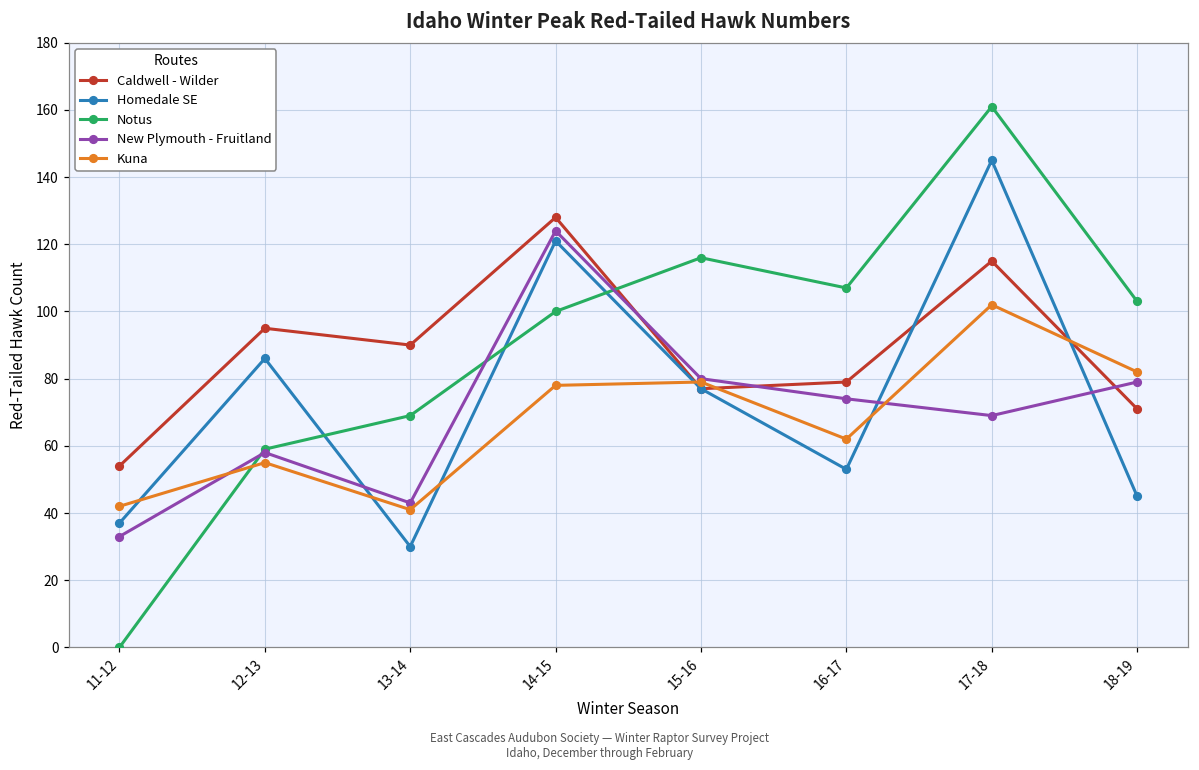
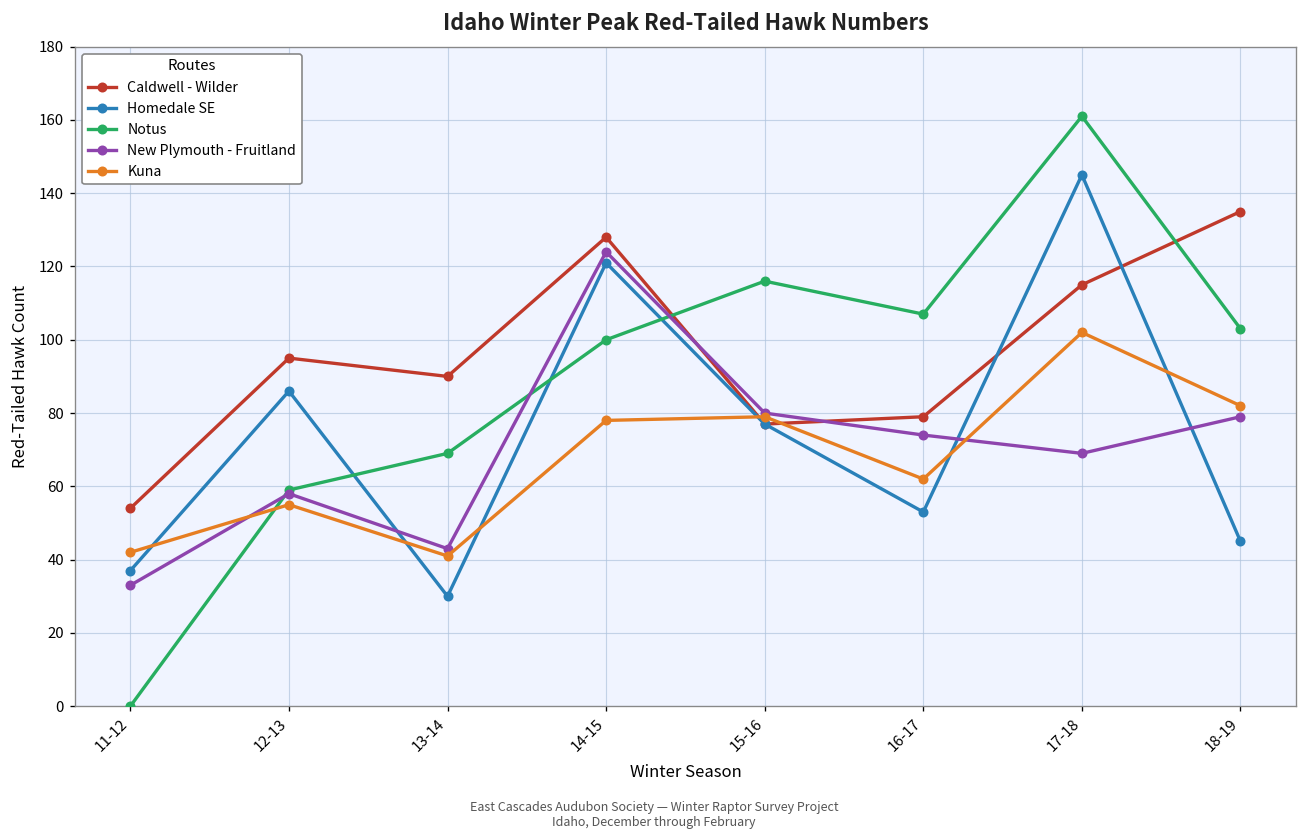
  {
    "Caldwell - Wilder": {
      "11-12": 54,
      "12-13": 95,
      "13-14": 90,
      "14-15": 128,
      "16-17": 79,
      "17-18": 115,
-     "18-19": 71
+     "18-19": 135
    },
    "Homedale SE": {
      "11-12": 37,
      "12-13": 86,
      "13-14": 30,
      "14-15": 121,
      "16-17": 53,
      "17-18": 145,
      "18-19": 45
    },
    "Notus": {
      "11-12": 0,
      "12-13": 59,
      "13-14": 69,
      "14-15": 100,
      "15-16": 116,
      "16-17": 107,
      "17-18": 161,
      "18-19": 103
    },
    "New Plymouth - Fruitland": {
      "11-12": 33,
      "12-13": 58,
      "13-14": 43,
      "14-15": 124,
      "15-16": 80,
      "16-17": 74,
      "17-18": 69,
      "18-19": 79
    },
    "Kuna": {
      "11-12": 42,
      "12-13": 55,
      "13-14": 41,
      "14-15": 78,
      "15-16": 79,
      "16-17": 62,
      "17-18": 102,
      "18-19": 82
    }
  }
